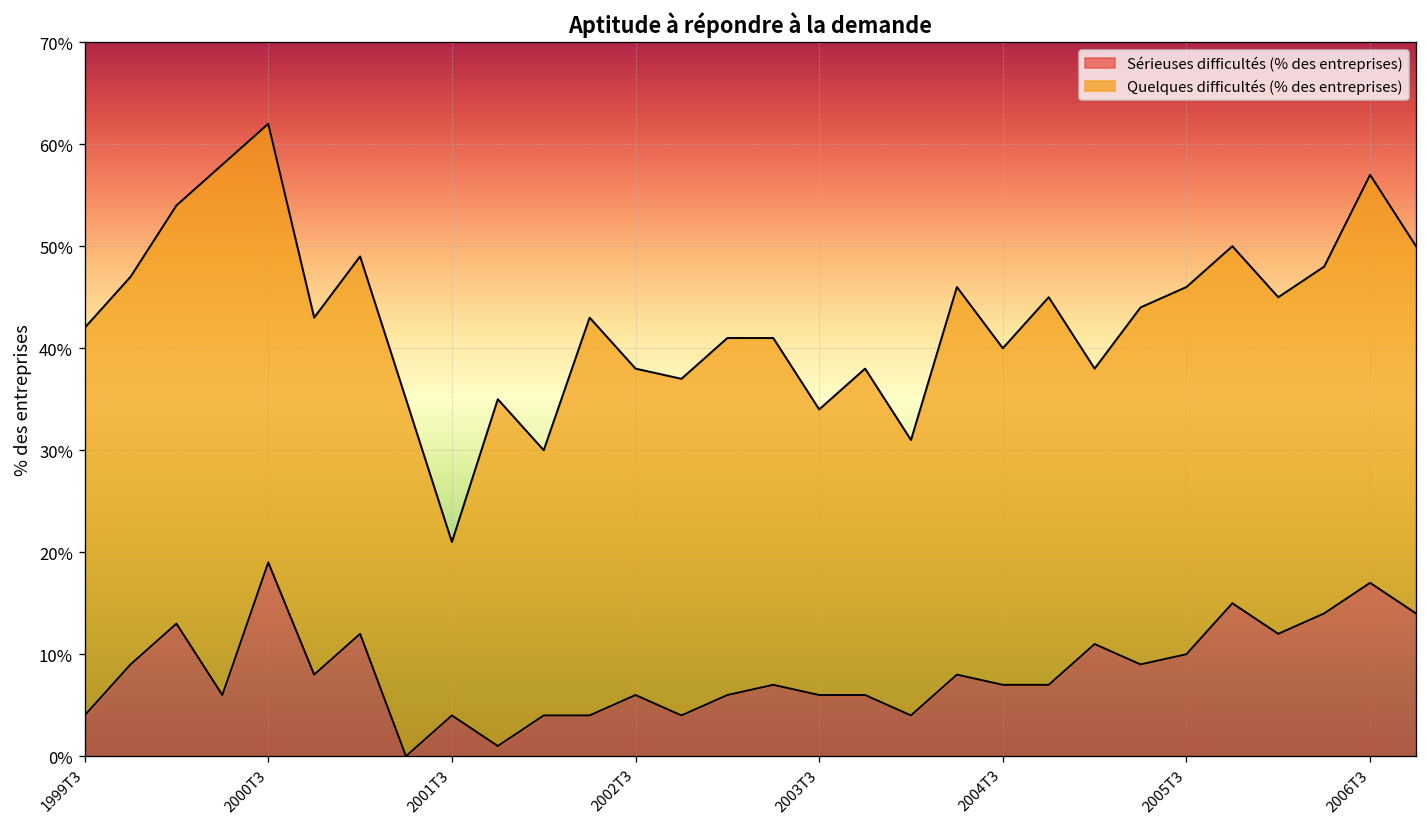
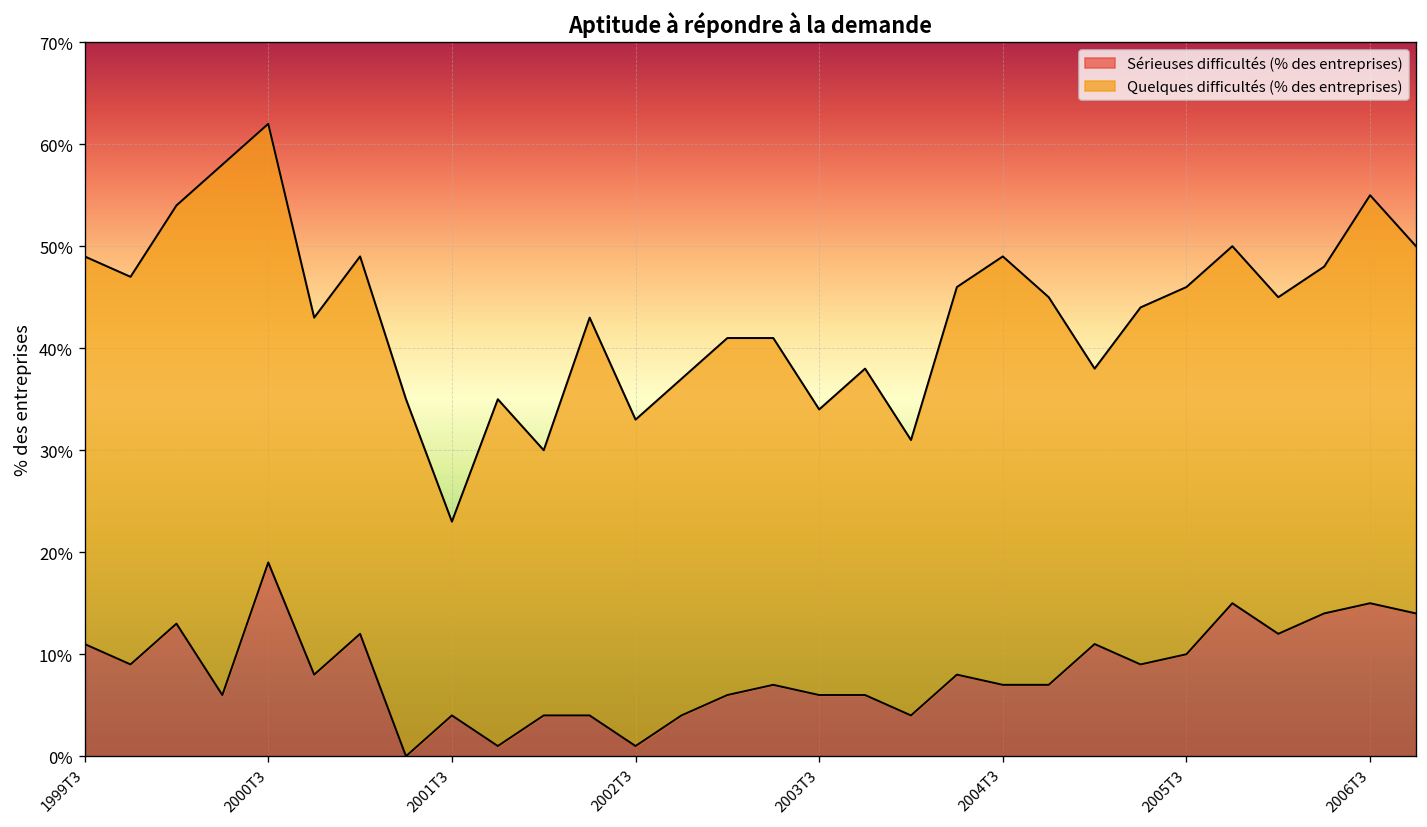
  {
    "Sérieuses difficultés (% des entreprises)": {
-     "1999T3": "4%",
+     "1999T3": "11%",
      "2000T3": "19%",
      "2001T3": "4%",
-     "2002T3": "6%",
+     "2002T3": "1%",
      "2003T3": "6%",
      "2004T3": "7%",
      "2005T3": "10%",
-     "2006T3": "17%"
+     "2006T3": "15%"
    },
    "Quelques difficultés (% des entreprises)": {
      "1999T3": "38%",
      "2000T3": "43%",
-     "2001T3": "17%",
+     "2001T3": "19%",
      "2002T3": "32%",
      "2003T3": "28%",
-     "2004T3": "33%",
+     "2004T3": "42%",
      "2005T3": "36%",
      "2006T3": "40%"
    }
  }
